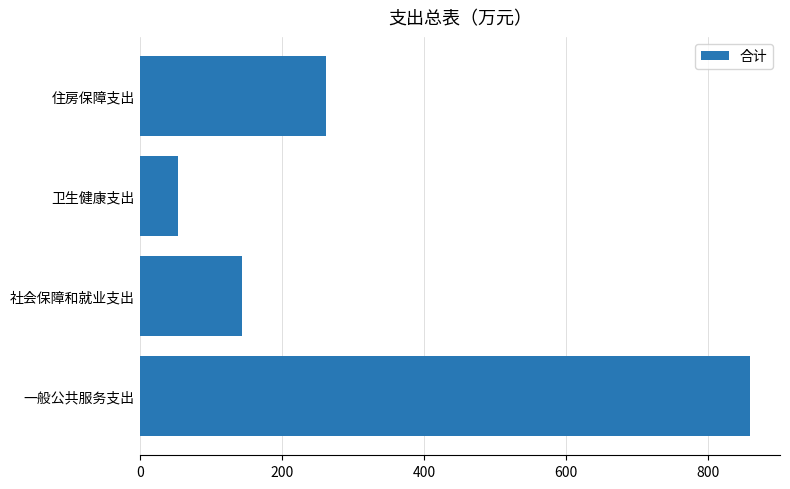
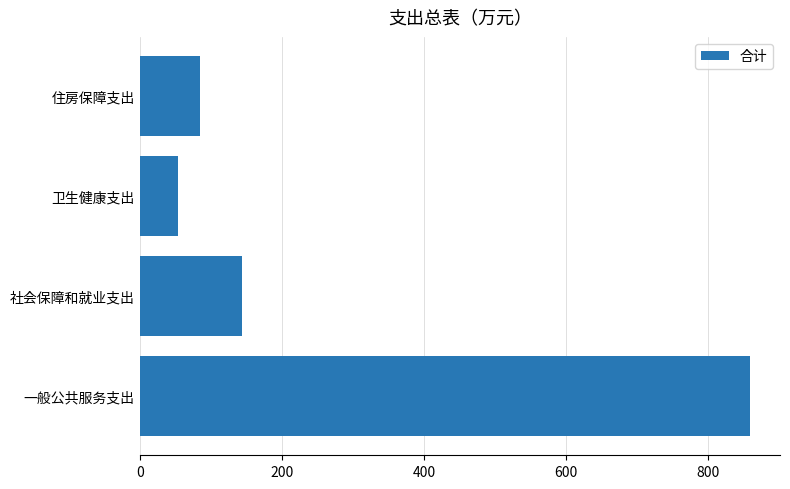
  {
-   "住房保障支出": 260,
+   "住房保障支出": 90,
    "卫生健康支出": 50,
    "社会保障和就业支出": 140,
    "一般公共服务支出": 860
  }
